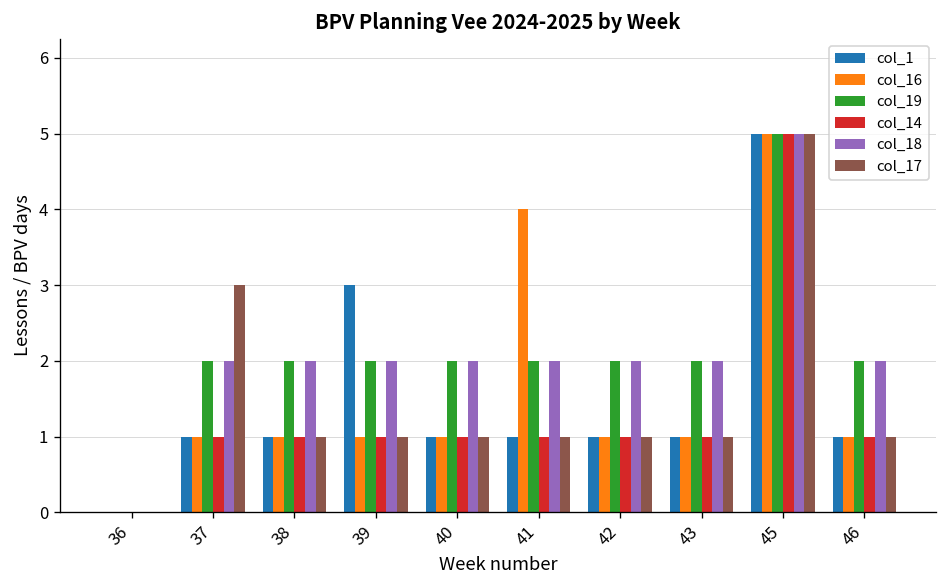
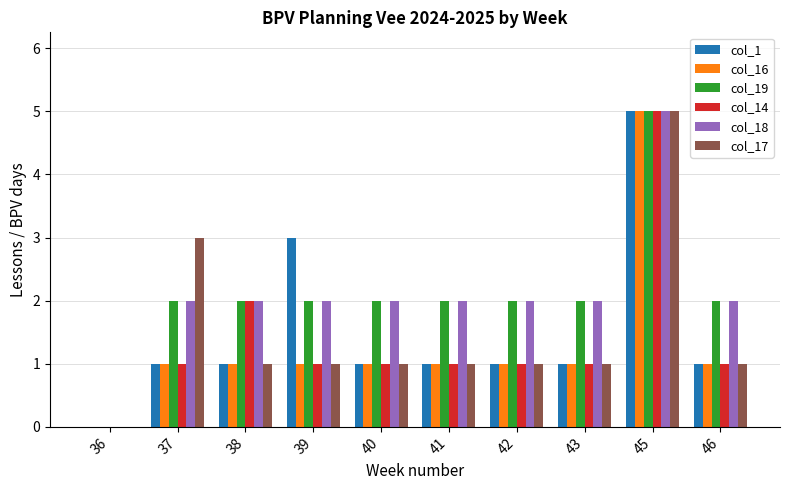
  {
    "col_1": {
      "36": 0,
      "37": 1,
      "38": 1,
      "39": 3,
      "40": 1,
      "41": 1,
      "42": 1,
      "43": 1,
      "45": 5,
      "46": 1
    },
    "col_16": {
      "36": 0,
      "37": 1,
      "38": 1,
      "39": 1,
      "40": 1,
-     "41": 4,
+     "41": 1,
      "42": 1,
      "43": 1,
      "45": 5,
      "46": 1
    },
    "col_19": {
      "36": 0,
      "37": 2,
      "38": 2,
      "39": 2,
      "40": 2,
      "41": 2,
      "42": 2,
      "43": 2,
      "45": 5,
      "46": 2
    },
    "col_14": {
      "36": 0,
      "37": 1,
-     "38": 1,
+     "38": 2,
      "39": 1,
      "40": 1,
      "41": 1,
      "42": 1,
      "43": 1,
      "45": 5,
      "46": 1
    },
    "col_18": {
      "36": 0,
      "37": 2,
      "38": 2,
      "39": 2,
      "40": 2,
      "41": 2,
      "42": 2,
      "43": 2,
      "45": 5,
      "46": 2
    },
    "col_17": {
      "36": 0,
      "37": 3,
      "38": 1,
      "39": 1,
      "40": 1,
      "41": 1,
      "42": 1,
      "43": 1,
      "45": 5,
      "46": 1
    }
  }
